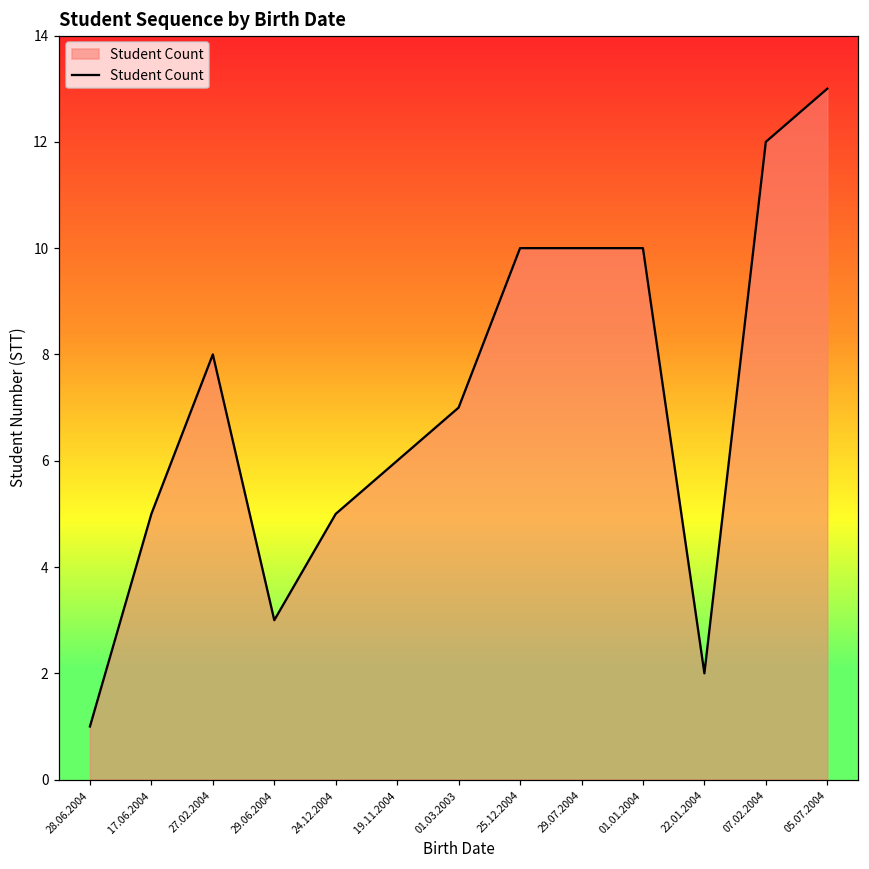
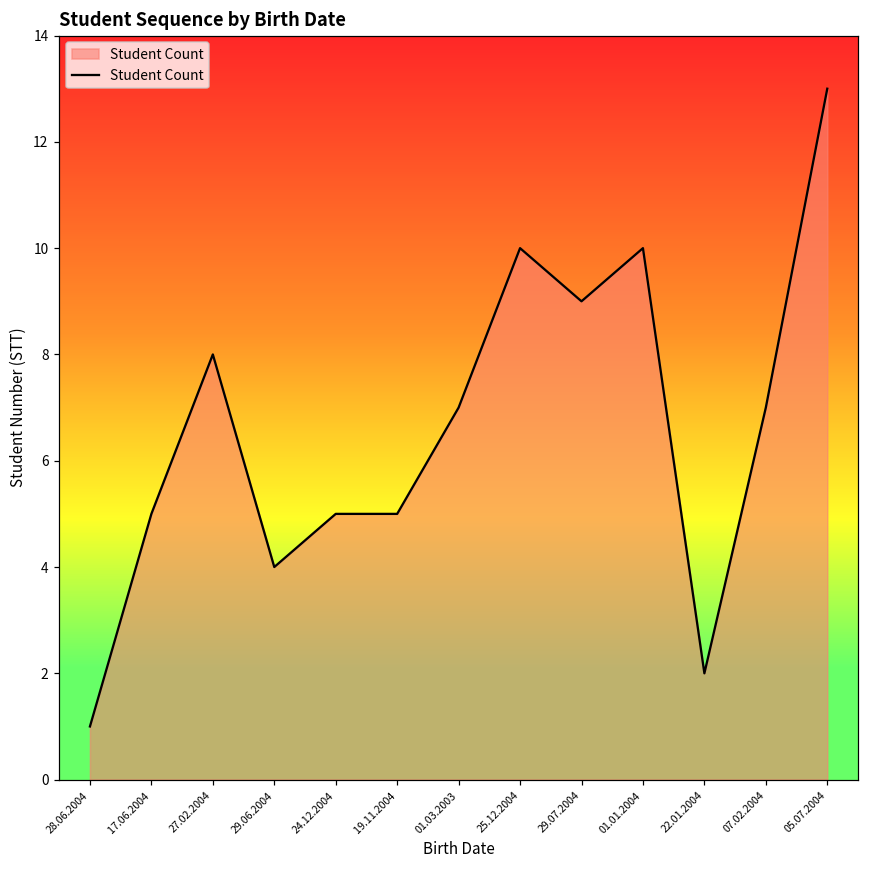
  {
    "28.06.2004": 1,
    "17.06.2004": 5,
    "27.02.2004": 8,
-   "29.06.2004": 3,
+   "29.06.2004": 4,
    "24.12.2004": 5,
-   "19.11.2004": 6,
+   "19.11.2004": 5,
    "01.03.2003": 7,
    "25.12.2004": 10,
-   "29.07.2004": 10,
+   "29.07.2004": 9,
    "01.01.2004": 10,
    "22.01.2004": 2,
-   "07.02.2004": 12,
+   "07.02.2004": 7,
    "05.07.2004": 13
  }
